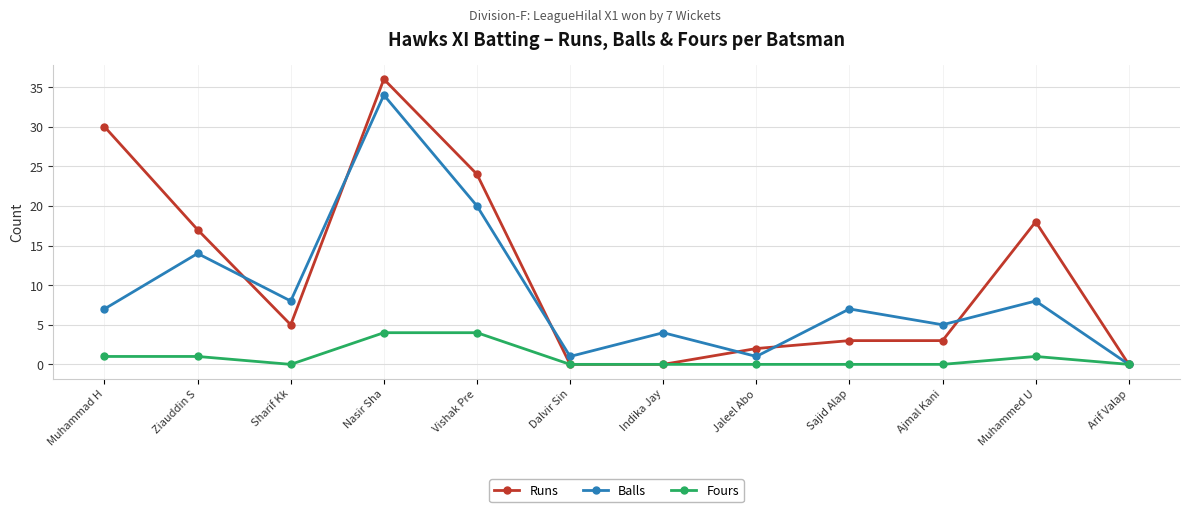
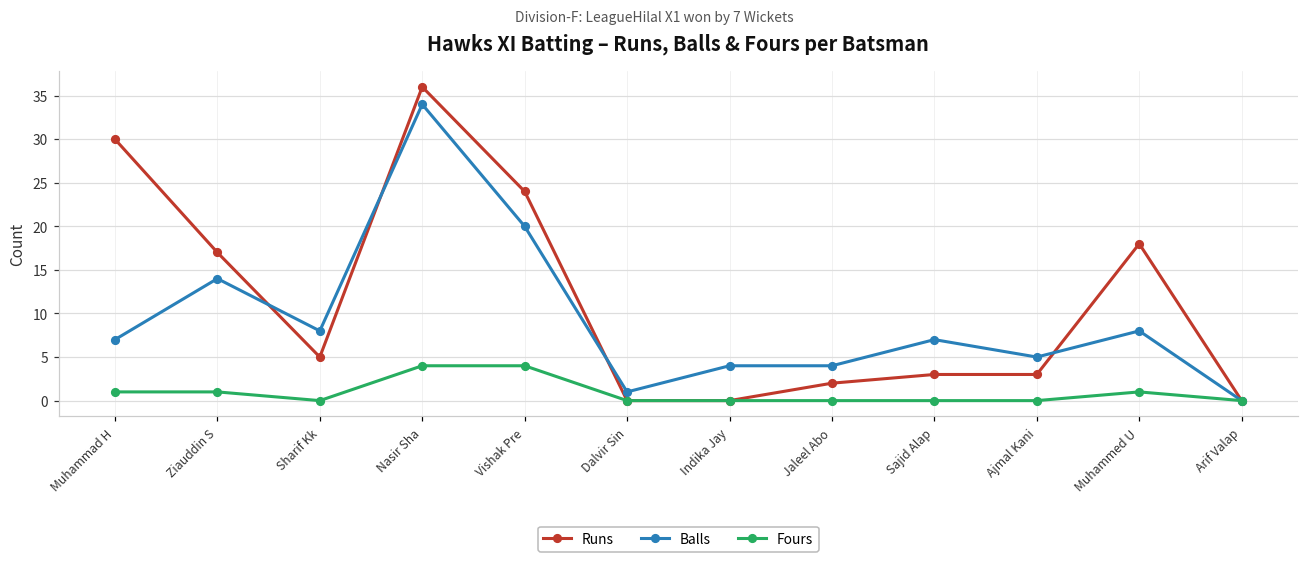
  {
    "Runs": {
      "Muhammad H": 30,
      "Ziauddin S": 17,
      "Sharif Kk": 5,
      "Nasir Sha": 36,
      "Vishak Pre": 24,
      "Jaleel Abo": 2,
      "Sajid Alap": 3,
      "Ajmal Kani": 3,
      "Muhammed U": 18
    },
    "Balls": {
      "Muhammad H": 7,
      "Ziauddin S": 14,
      "Sharif Kk": 8,
      "Nasir Sha": 34,
      "Vishak Pre": 20,
      "Dalvir Sin": 1,
      "Indika Jay": 4,
-     "Jaleel Abo": 1,
+     "Jaleel Abo": 4,
      "Sajid Alap": 7,
      "Ajmal Kani": 5,
      "Muhammed U": 8
    },
    "Fours": {
      "Muhammad H": 1,
      "Ziauddin S": 1,
      "Sharif Kk": 0,
      "Nasir Sha": 4,
      "Vishak Pre": 4,
      "Jaleel Abo": 0,
      "Sajid Alap": 0,
      "Ajmal Kani": 0,
      "Muhammed U": 1
    }
  }
